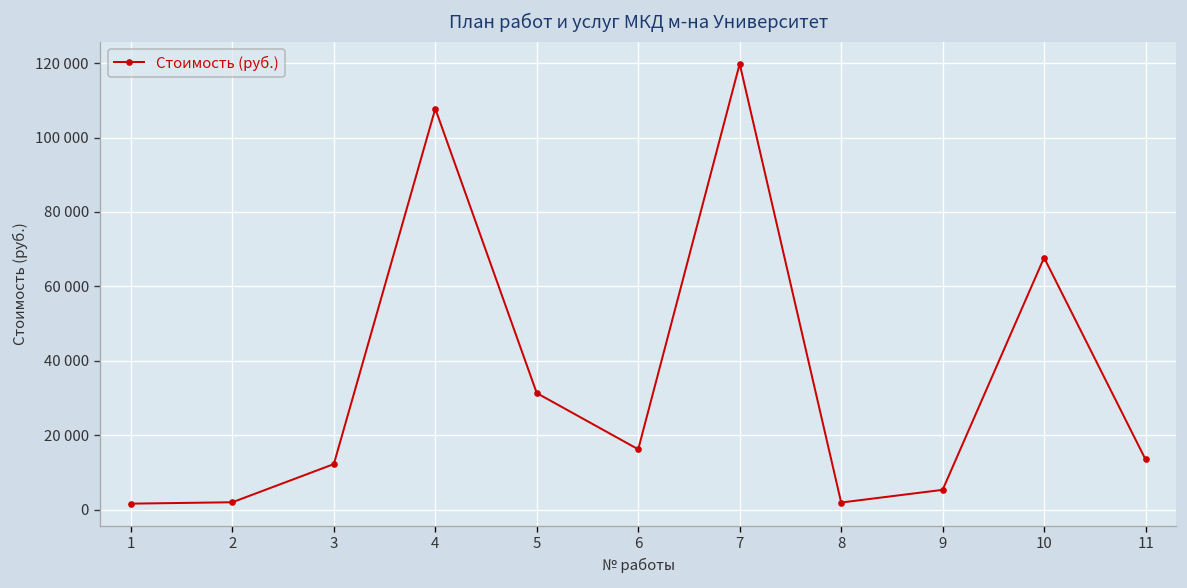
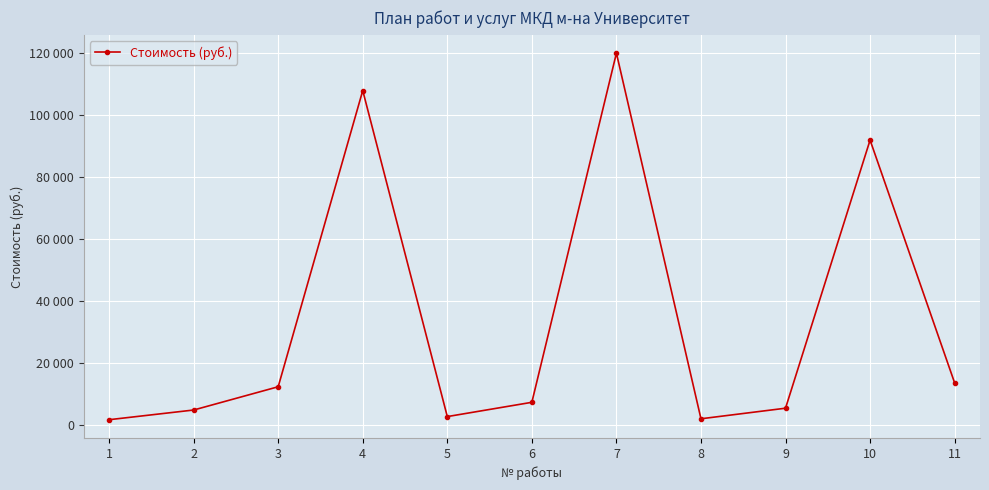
  {
    "1": 2000,
-   "2": 2000,
+   "2": 5000,
    "3": 12000,
    "4": 108000,
-   "5": 31000,
-   "6": 16000,
+   "5": 3000,
+   "6": 7000,
    "7": 120000,
    "8": 2000,
    "9": 5000,
-   "10": 68000,
+   "10": 92000,
    "11": 14000
  }
